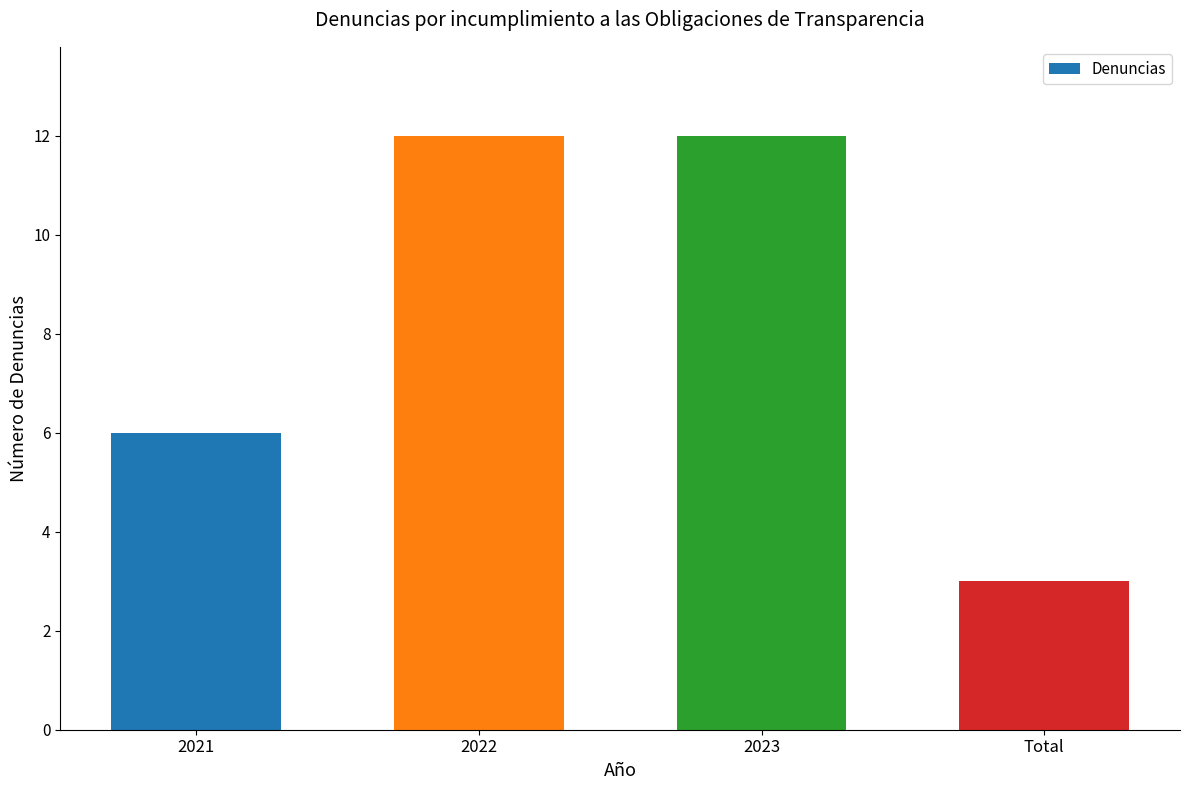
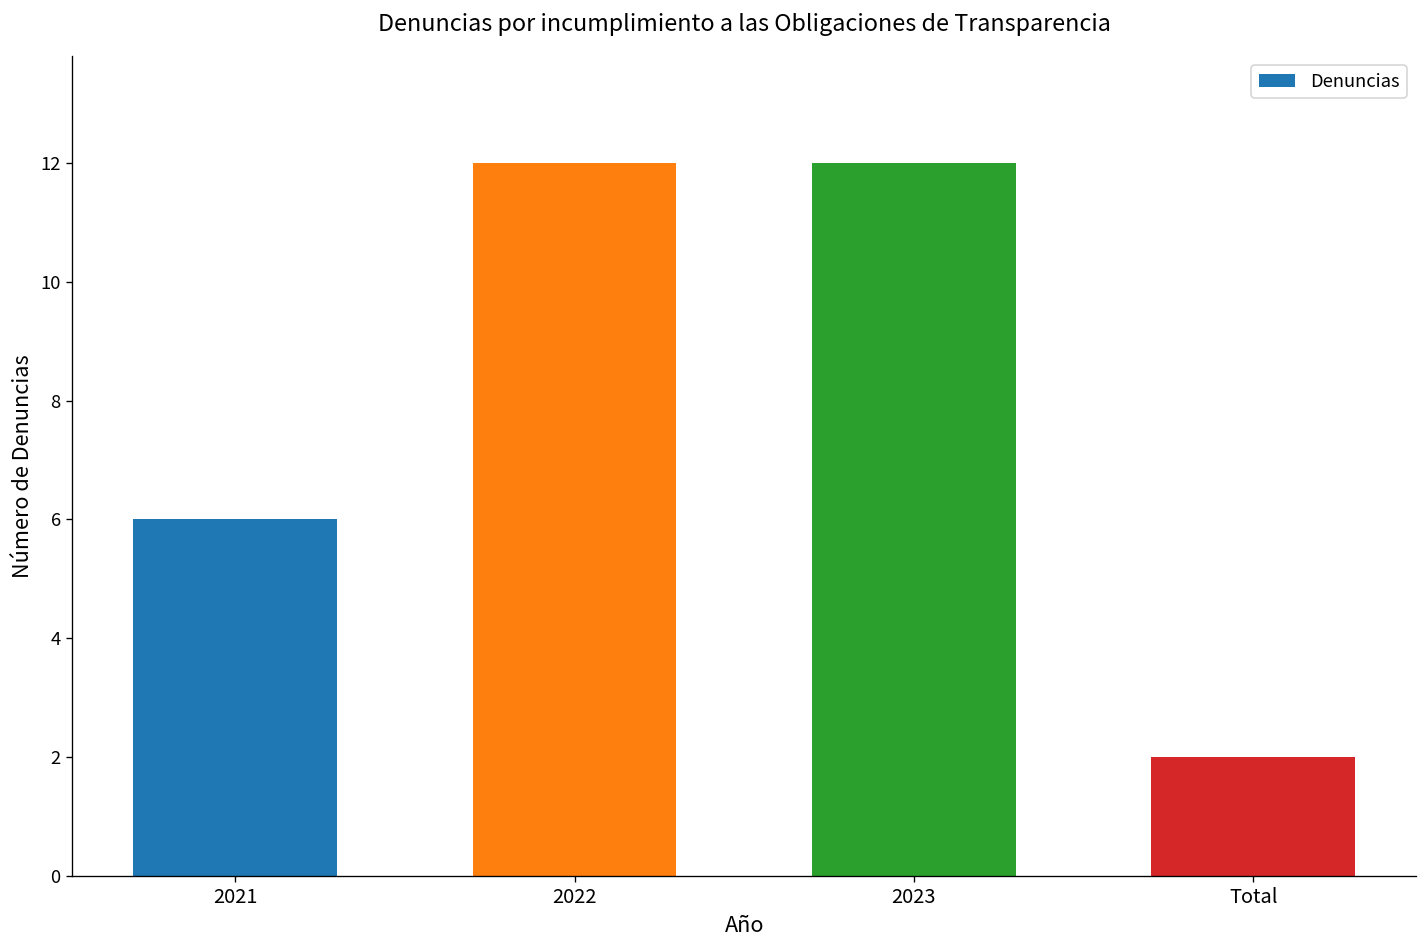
  {
    "2021": 6,
    "2022": 12,
    "2023": 12,
-   "Total": 3
+   "Total": 2
  }
